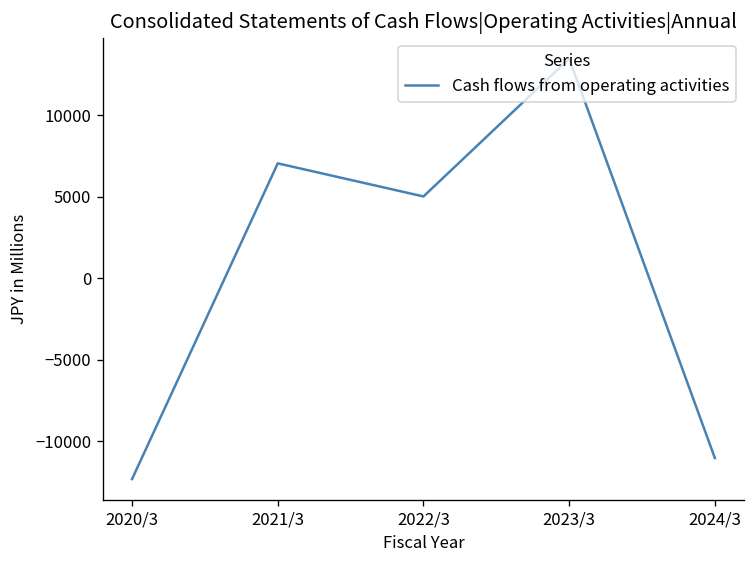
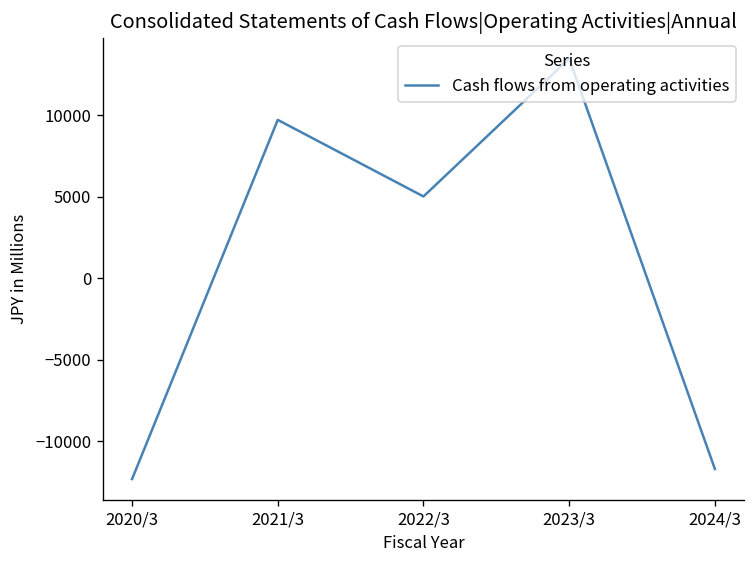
  {
    "2020/3": -12300,
-   "2021/3": 7000,
+   "2021/3": 9700,
    "2022/3": 5000,
-   "2024/3": -11000
+   "2024/3": -11700
  }
